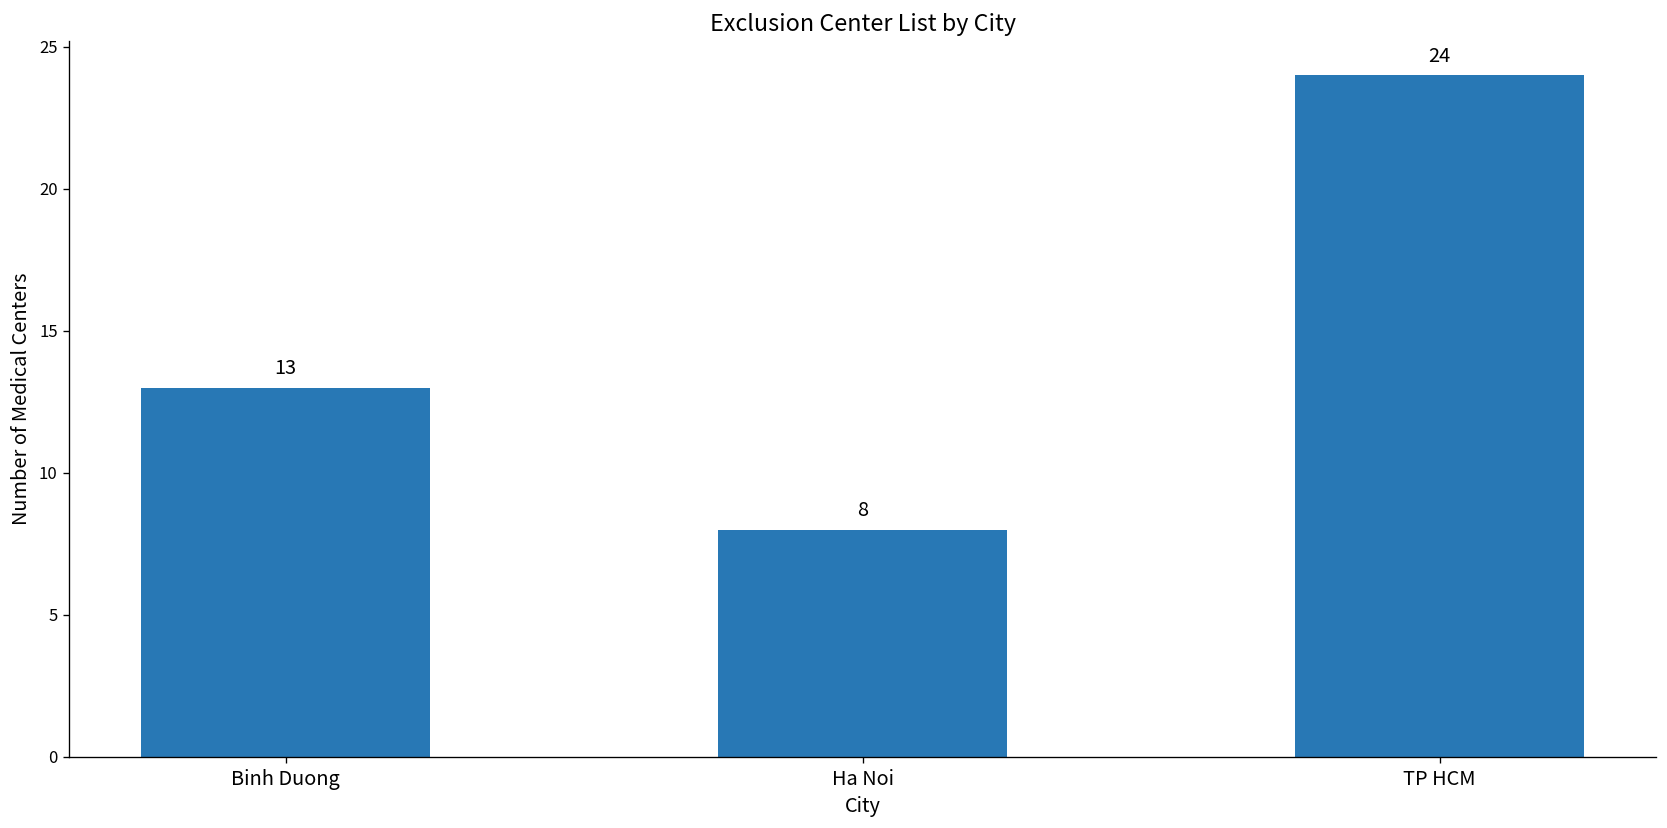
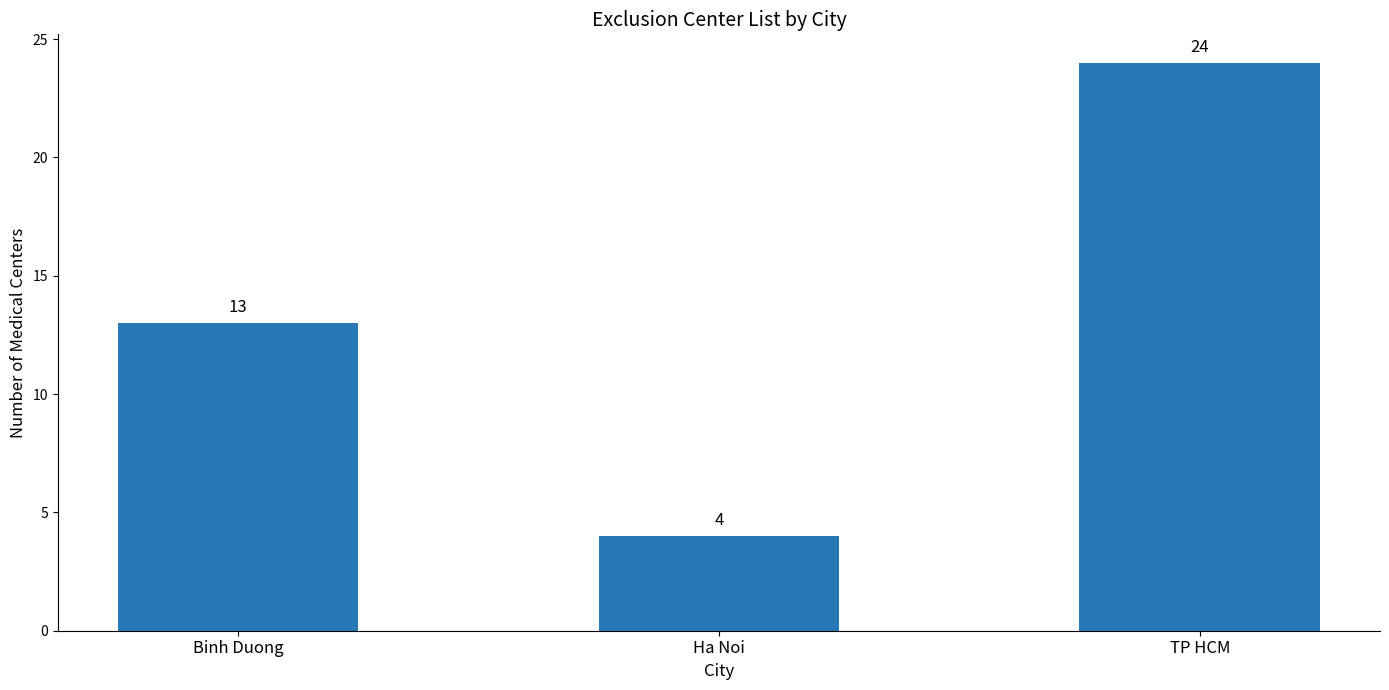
  {
    "Binh Duong": 13,
-   "Ha Noi": 8,
+   "Ha Noi": 4,
    "TP HCM": 24
  }
